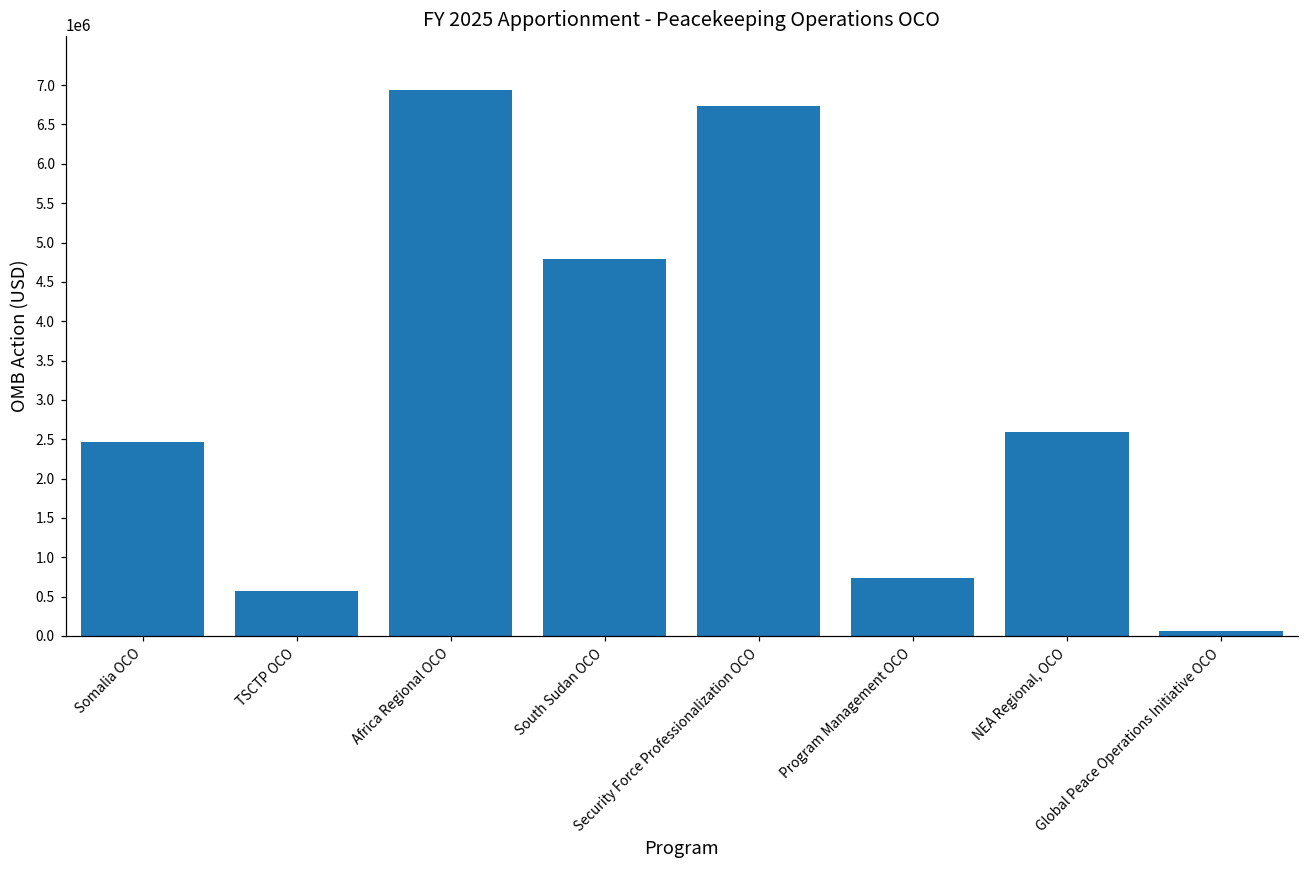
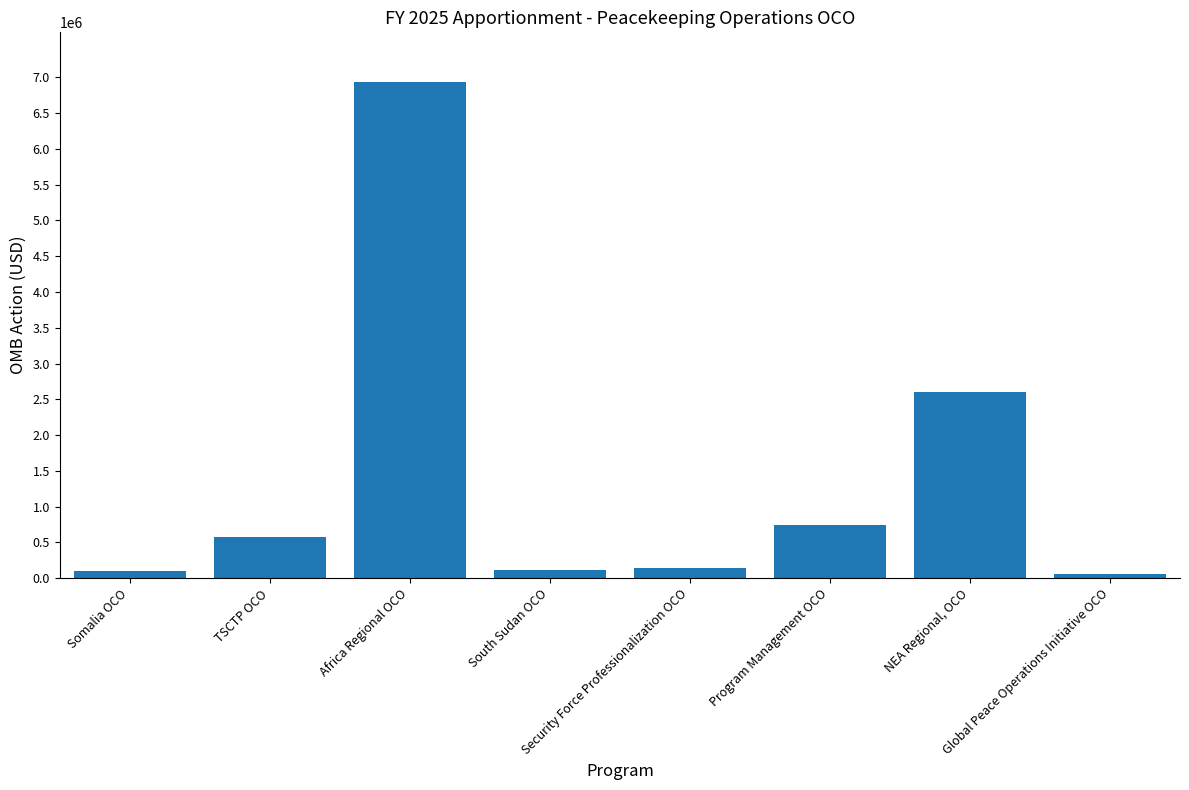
  {
-   "Somalia OCO": 2500000,
+   "Somalia OCO": 100000,
    "TSCTP OCO": 600000,
    "Africa Regional OCO": 6900000,
-   "South Sudan OCO": 4800000,
-   "Security Force Professionalization OCO": 6700000,
+   "South Sudan OCO": 100000,
+   "Security Force Professionalization OCO": 100000,
    "Program Management OCO": 700000,
    "NEA Regional, OCO": 2600000,
    "Global Peace Operations Initiative OCO": 100000
  }
